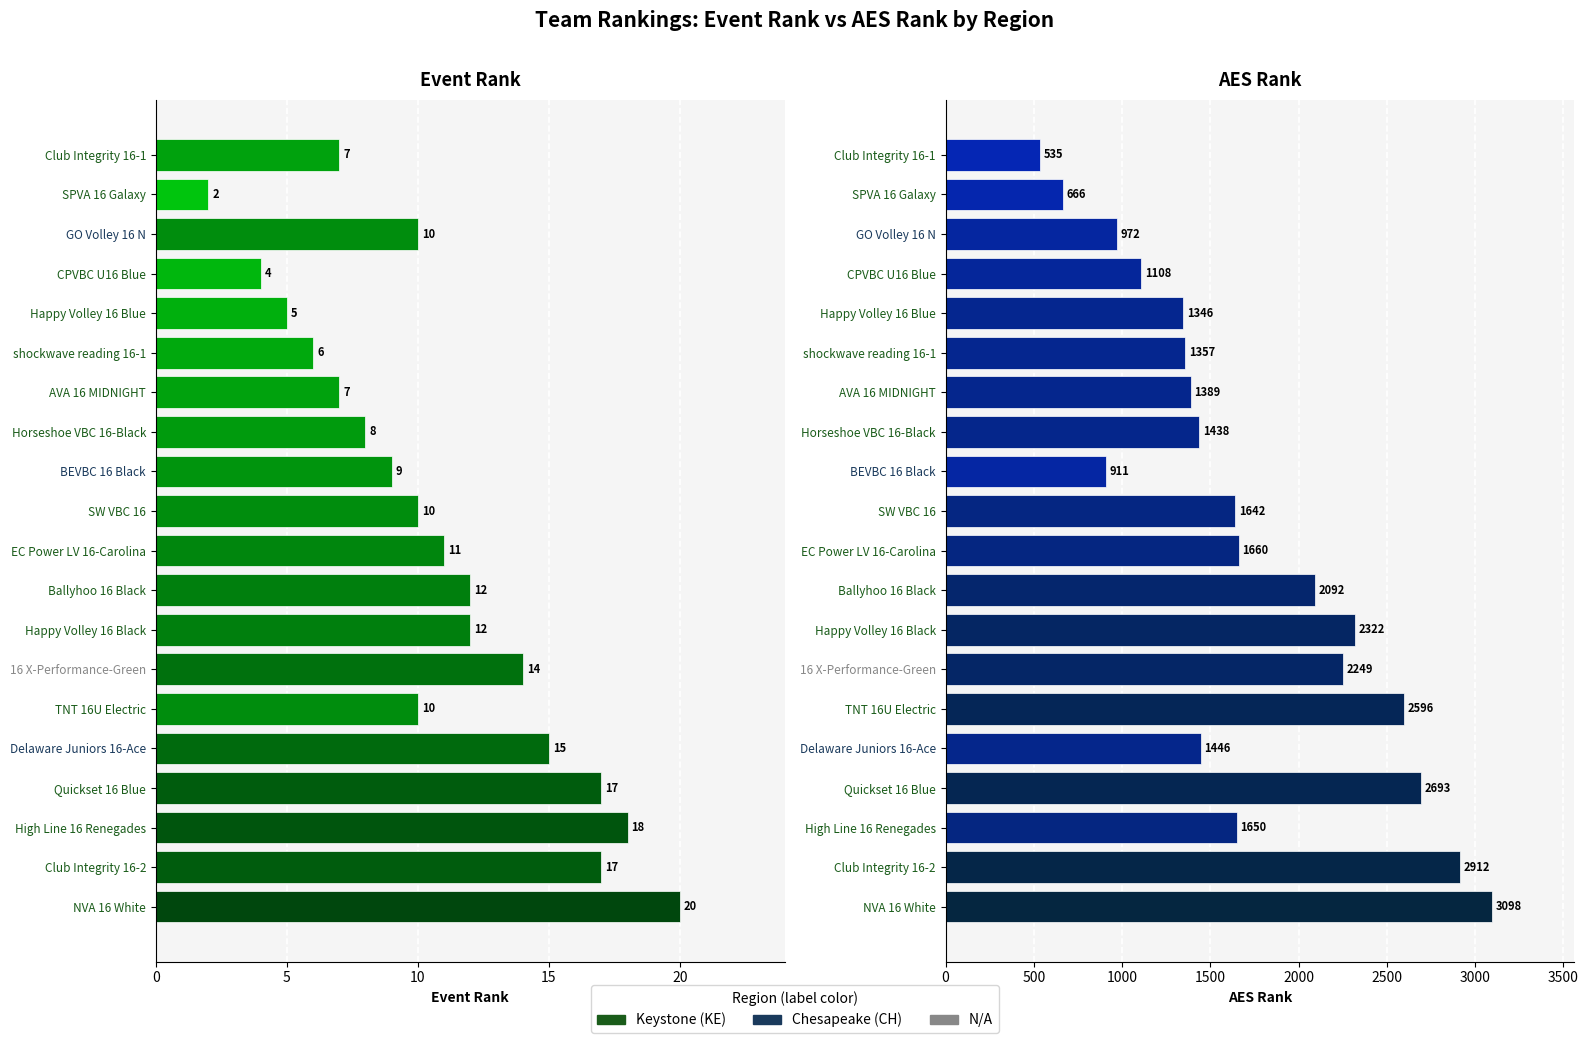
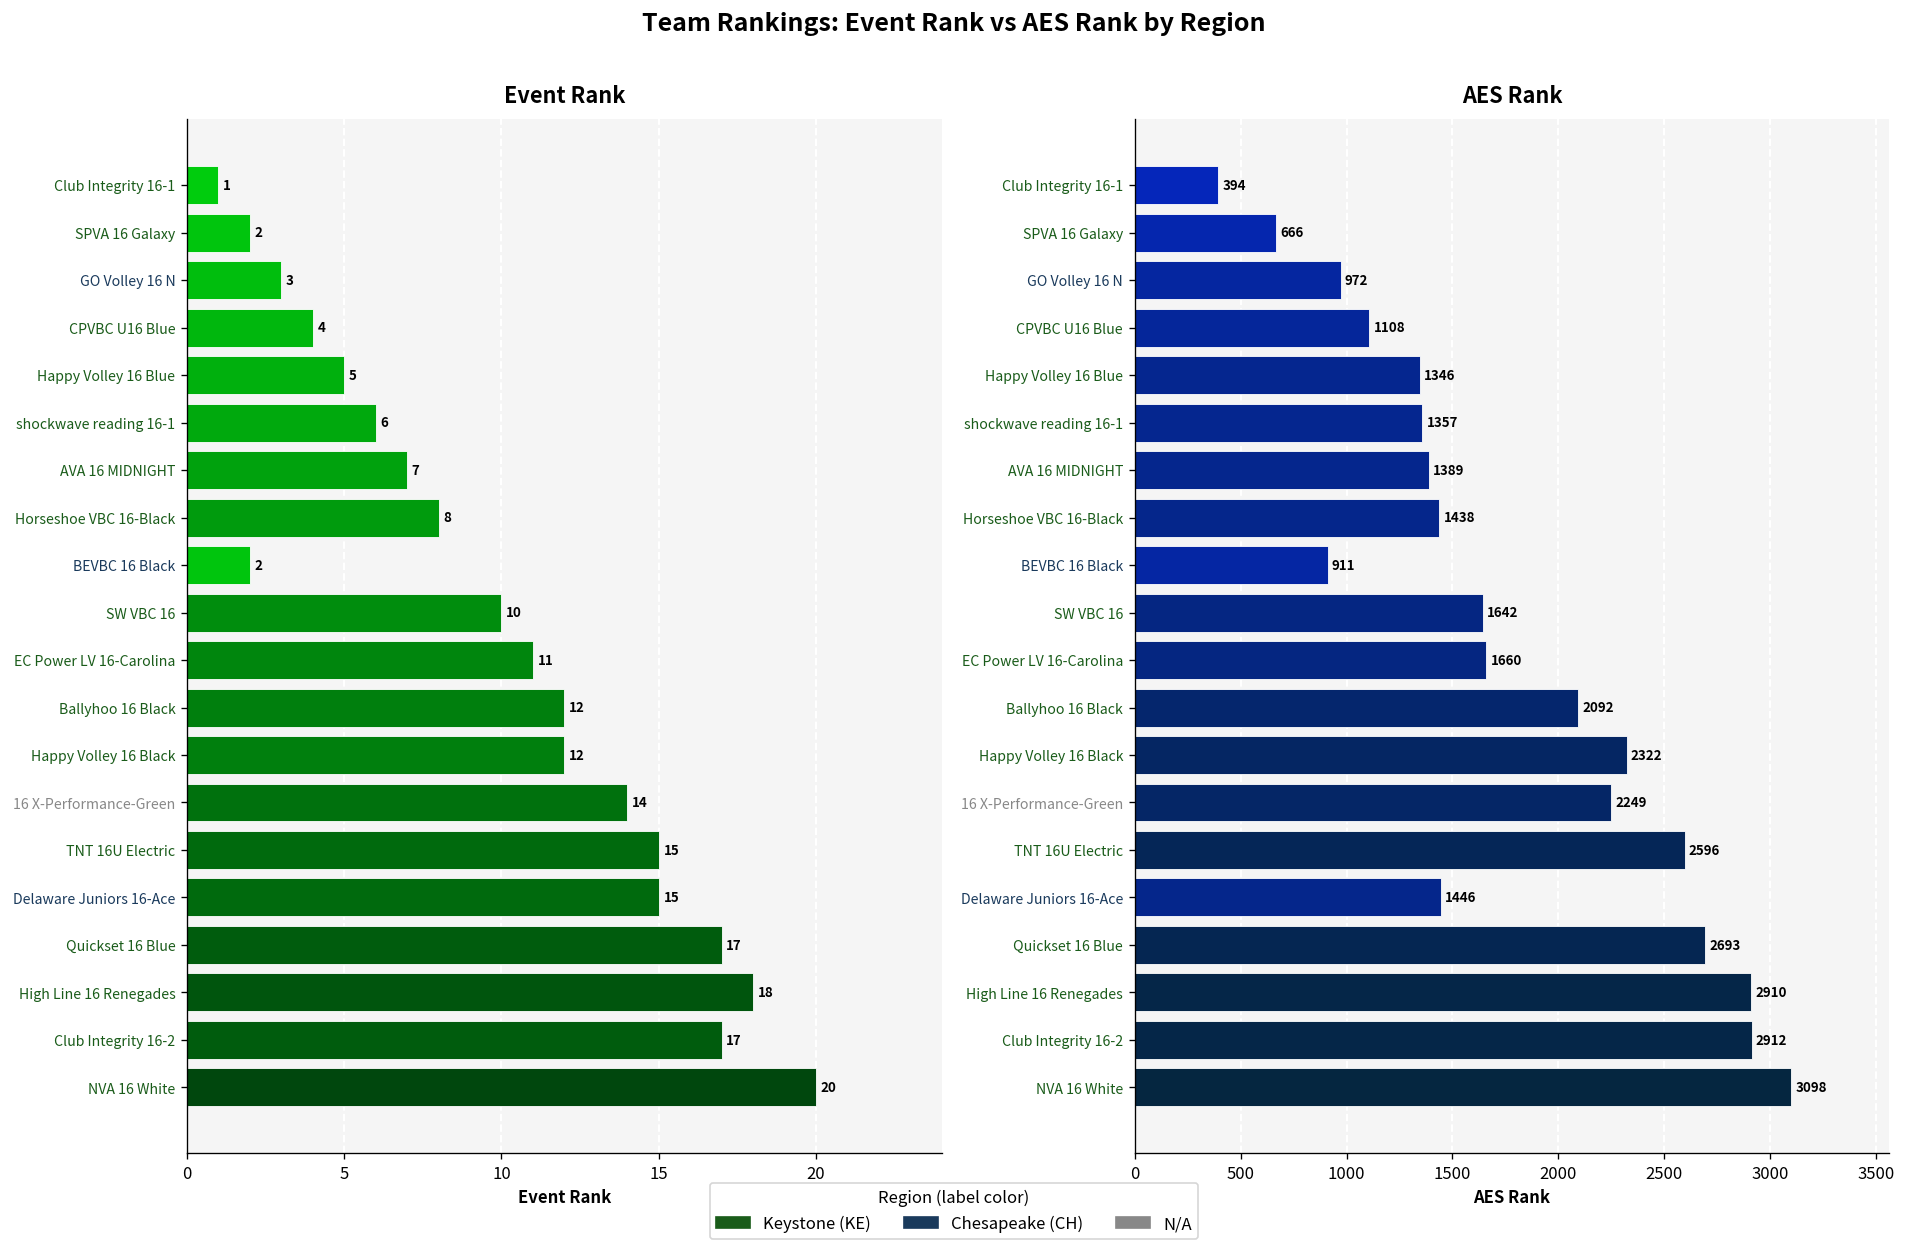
  {
    "Event Rank": {
-     "Club Integrity 16-1": 7,
+     "Club Integrity 16-1": 1,
      "SPVA 16 Galaxy": 2,
-     "GO Volley 16 N": 10,
+     "GO Volley 16 N": 3,
      "CPVBC U16 Blue": 4,
      "Happy Volley 16 Blue": 5,
      "shockwave reading 16-1": 6,
      "AVA 16 MIDNIGHT": 7,
      "Horseshoe VBC 16-Black": 8,
-     "BEVBC 16 Black": 9,
+     "BEVBC 16 Black": 2,
      "SW VBC 16": 10,
      "EC Power LV 16-Carolina": 11,
      "Ballyhoo 16 Black": 12,
      "Happy Volley 16 Black": 12,
      "16 X-Performance-Green": 14,
-     "TNT 16U Electric": 10,
+     "TNT 16U Electric": 15,
      "Delaware Juniors 16-Ace": 15,
      "Quickset 16 Blue": 17,
      "High Line 16 Renegades": 18,
      "Club Integrity 16-2": 17,
      "NVA 16 White": 20
    },
    "AES Rank": {
-     "Club Integrity 16-1": 535,
+     "Club Integrity 16-1": 394,
      "SPVA 16 Galaxy": 666,
      "GO Volley 16 N": 972,
      "CPVBC U16 Blue": 1108,
      "Happy Volley 16 Blue": 1346,
      "shockwave reading 16-1": 1357,
      "AVA 16 MIDNIGHT": 1389,
      "Horseshoe VBC 16-Black": 1438,
      "BEVBC 16 Black": 911,
      "SW VBC 16": 1642,
      "EC Power LV 16-Carolina": 1660,
      "Ballyhoo 16 Black": 2092,
      "Happy Volley 16 Black": 2322,
      "16 X-Performance-Green": 2249,
      "TNT 16U Electric": 2596,
      "Delaware Juniors 16-Ace": 1446,
      "Quickset 16 Blue": 2693,
-     "High Line 16 Renegades": 1650,
+     "High Line 16 Renegades": 2910,
      "Club Integrity 16-2": 2912,
      "NVA 16 White": 3098
    }
  }
